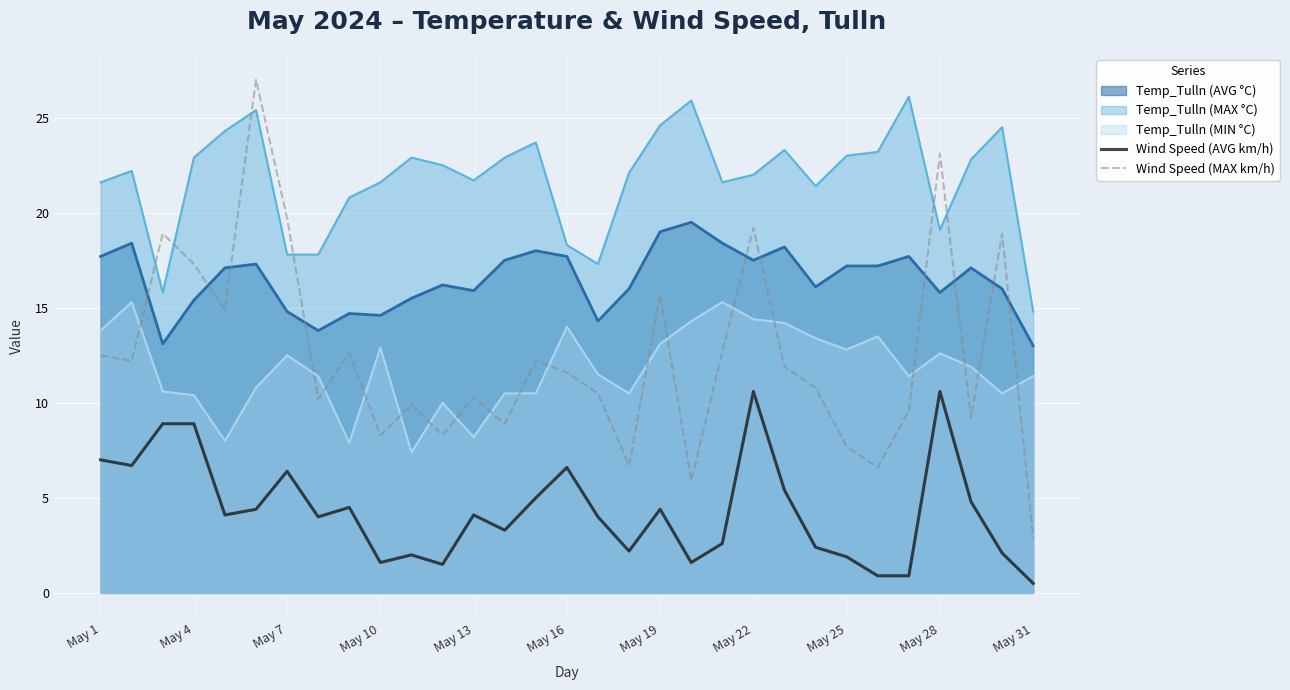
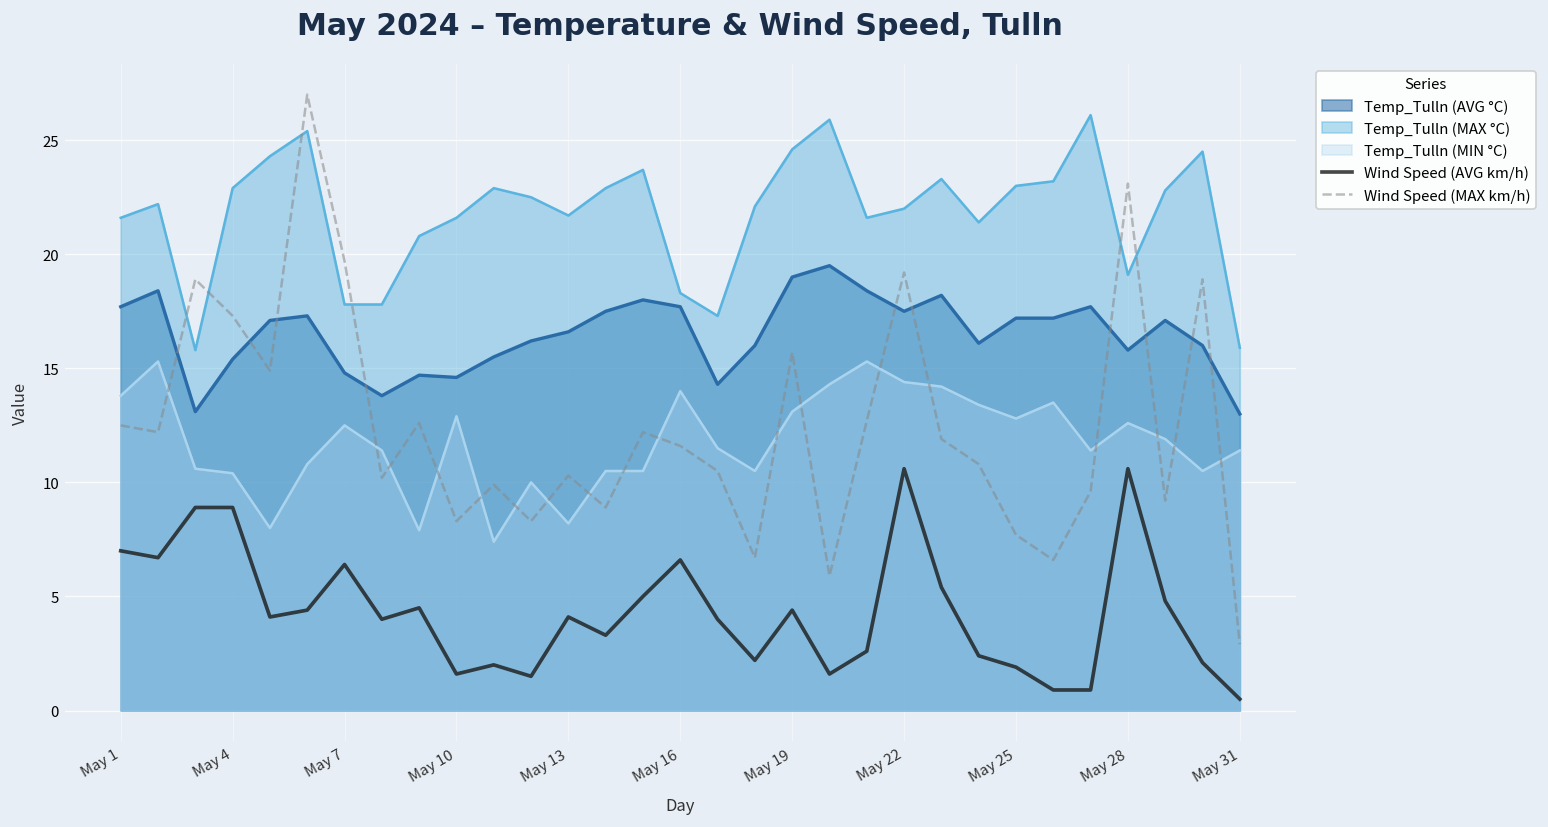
  {
    "Temp_Tulln (AVG °C)": {
      "May 1": 17.7,
      "May 4": 15.4,
      "May 7": 14.8,
      "May 10": 14.6,
-     "May 13": 15.9,
+     "May 13": 16.6,
      "May 16": 17.7,
      "May 19": 19.0,
      "May 22": 17.5,
      "May 25": 17.2,
      "May 28": 15.8,
      "May 31": 13.0
    },
    "Temp_Tulln (MAX °C)": {
      "May 1": 21.6,
      "May 4": 22.9,
      "May 7": 17.8,
      "May 10": 21.6,
      "May 13": 21.7,
      "May 16": 18.3,
      "May 19": 24.6,
      "May 22": 22.0,
      "May 25": 23.0,
      "May 28": 19.1,
-     "May 31": 14.8
+     "May 31": 15.9
    },
    "Temp_Tulln (MIN °C)": {
      "May 1": 13.8,
      "May 4": 10.4,
      "May 7": 12.5,
      "May 10": 12.9,
      "May 13": 8.2,
      "May 16": 14.0,
      "May 19": 13.1,
      "May 22": 14.4,
      "May 25": 12.8,
      "May 28": 12.6,
      "May 31": 11.4
    },
    "Wind Speed (AVG km/h)": {
      "May 1": 7.0,
      "May 4": 8.9,
      "May 7": 6.4,
      "May 10": 1.6,
      "May 13": 4.1,
      "May 16": 6.6,
      "May 19": 4.4,
      "May 22": 10.6,
      "May 25": 1.9,
      "May 28": 10.6,
      "May 31": 0.5
    },
    "Wind Speed (MAX km/h)": {
      "May 1": 12.5,
      "May 4": 17.3,
      "May 7": 19.7,
      "May 10": 8.3,
      "May 13": 10.3,
      "May 16": 11.6,
      "May 19": 15.7,
      "May 22": 19.2,
      "May 25": 7.7,
      "May 28": 23.1,
      "May 31": 2.9
    }
  }
